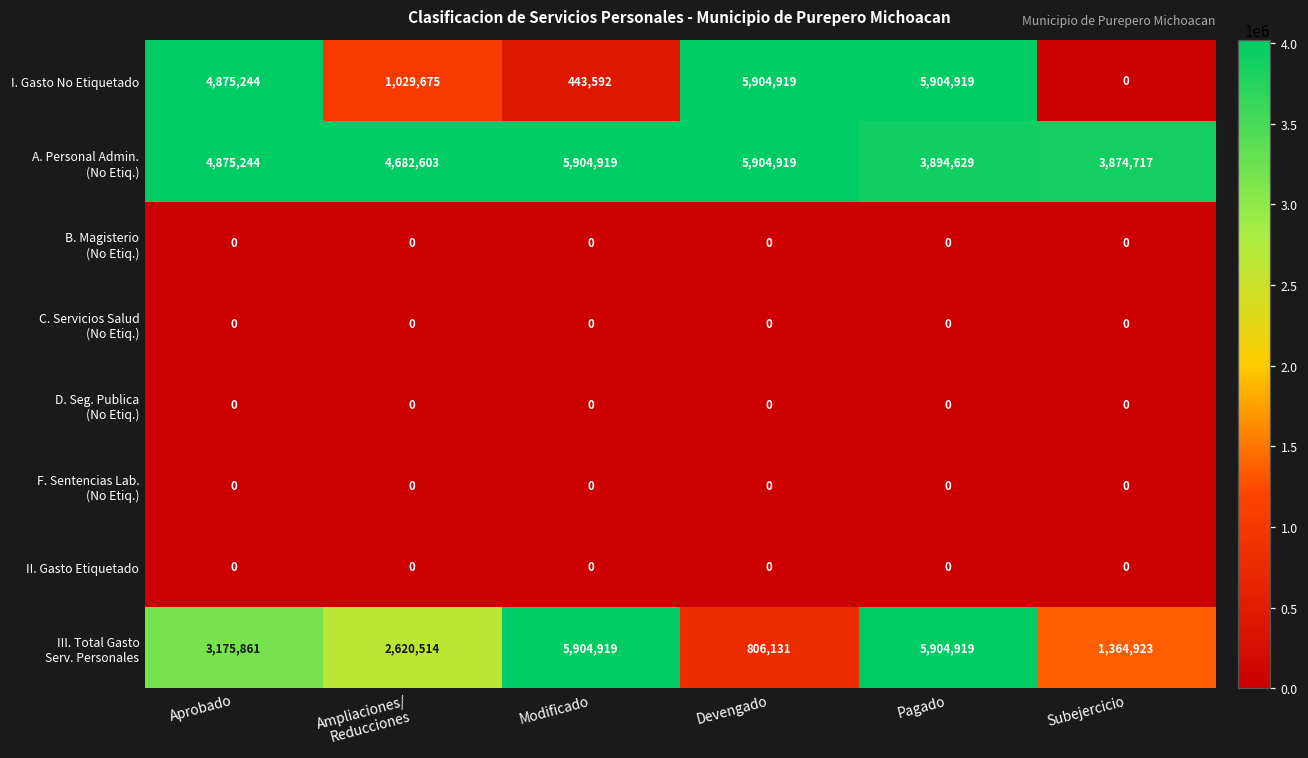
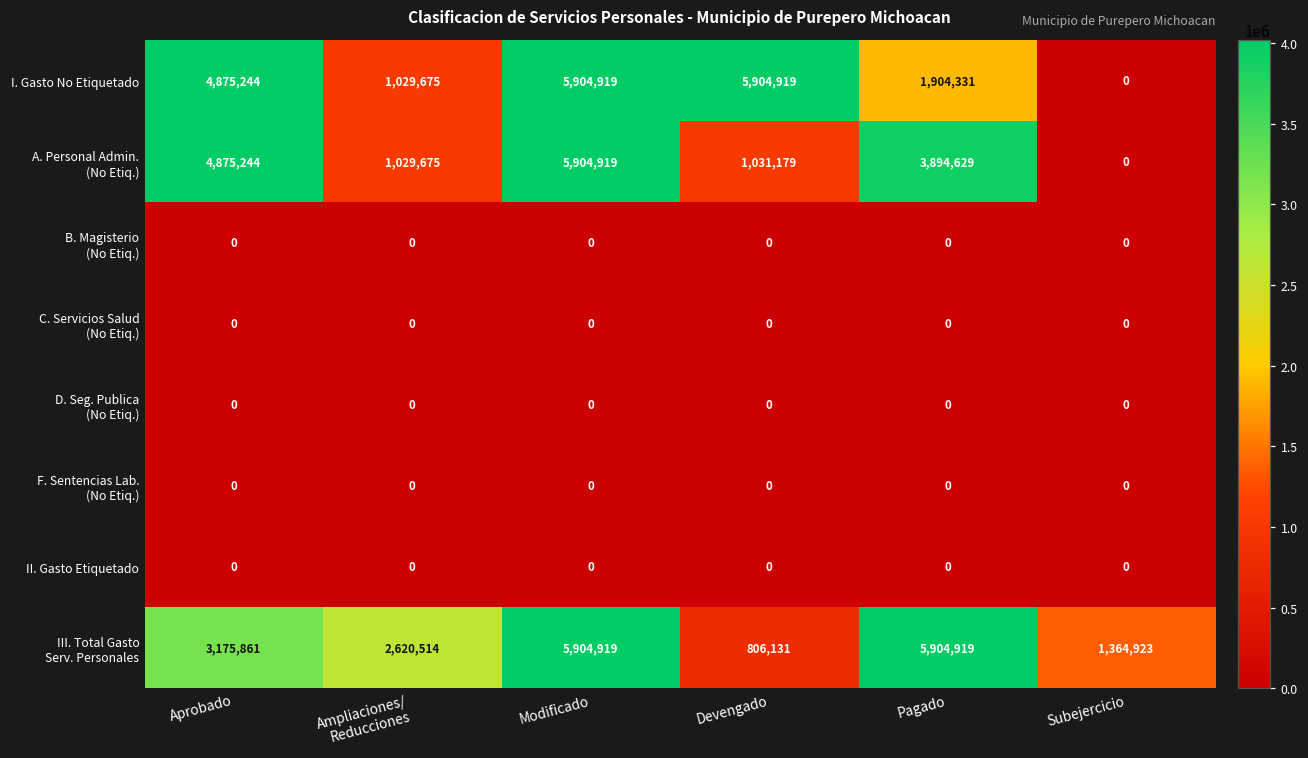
  {
    "I. Gasto No Etiquetado": {
      "Aprobado": "4,875,244",
      "Ampliaciones/ Reducciones": "1,029,675",
-     "Modificado": "443,592",
+     "Modificado": "5,904,919",
      "Devengado": "5,904,919",
-     "Pagado": "5,904,919",
+     "Pagado": "1,904,331",
      "Subejercicio": "0"
    },
    "A. Personal Admin. (No Etiq.)": {
      "Aprobado": "4,875,244",
-     "Ampliaciones/ Reducciones": "4,682,603",
+     "Ampliaciones/ Reducciones": "1,029,675",
      "Modificado": "5,904,919",
-     "Devengado": "5,904,919",
+     "Devengado": "1,031,179",
      "Pagado": "3,894,629",
-     "Subejercicio": "3,874,717"
+     "Subejercicio": "0"
    },
    "B. Magisterio (No Etiq.)": {
      "Aprobado": "0",
      "Ampliaciones/ Reducciones": "0",
      "Modificado": "0",
      "Devengado": "0",
      "Pagado": "0",
      "Subejercicio": "0"
    },
    "C. Servicios Salud (No Etiq.)": {
      "Aprobado": "0",
      "Ampliaciones/ Reducciones": "0",
      "Modificado": "0",
      "Devengado": "0",
      "Pagado": "0",
      "Subejercicio": "0"
    },
    "D. Seg. Publica (No Etiq.)": {
      "Aprobado": "0",
      "Ampliaciones/ Reducciones": "0",
      "Modificado": "0",
      "Devengado": "0",
      "Pagado": "0",
      "Subejercicio": "0"
    },
    "F. Sentencias Lab. (No Etiq.)": {
      "Aprobado": "0",
      "Ampliaciones/ Reducciones": "0",
      "Modificado": "0",
      "Devengado": "0",
      "Pagado": "0",
      "Subejercicio": "0"
    },
    "II. Gasto Etiquetado": {
      "Aprobado": "0",
      "Ampliaciones/ Reducciones": "0",
      "Modificado": "0",
      "Devengado": "0",
      "Pagado": "0",
      "Subejercicio": "0"
    },
    "III. Total Gasto Serv. Personales": {
      "Aprobado": "3,175,861",
      "Ampliaciones/ Reducciones": "2,620,514",
      "Modificado": "5,904,919",
      "Devengado": "806,131",
      "Pagado": "5,904,919",
      "Subejercicio": "1,364,923"
    }
  }
